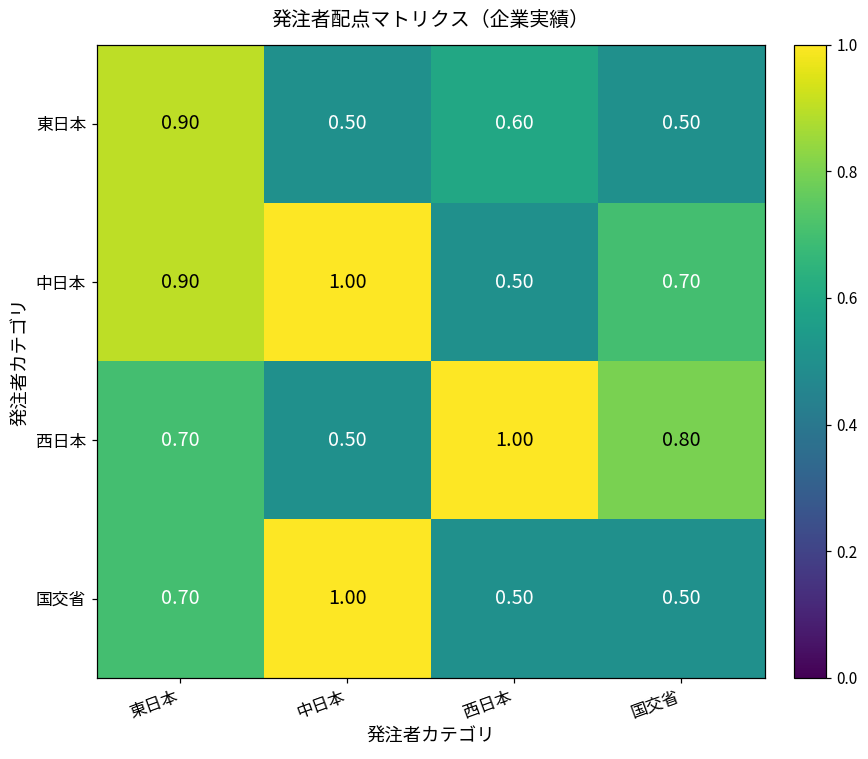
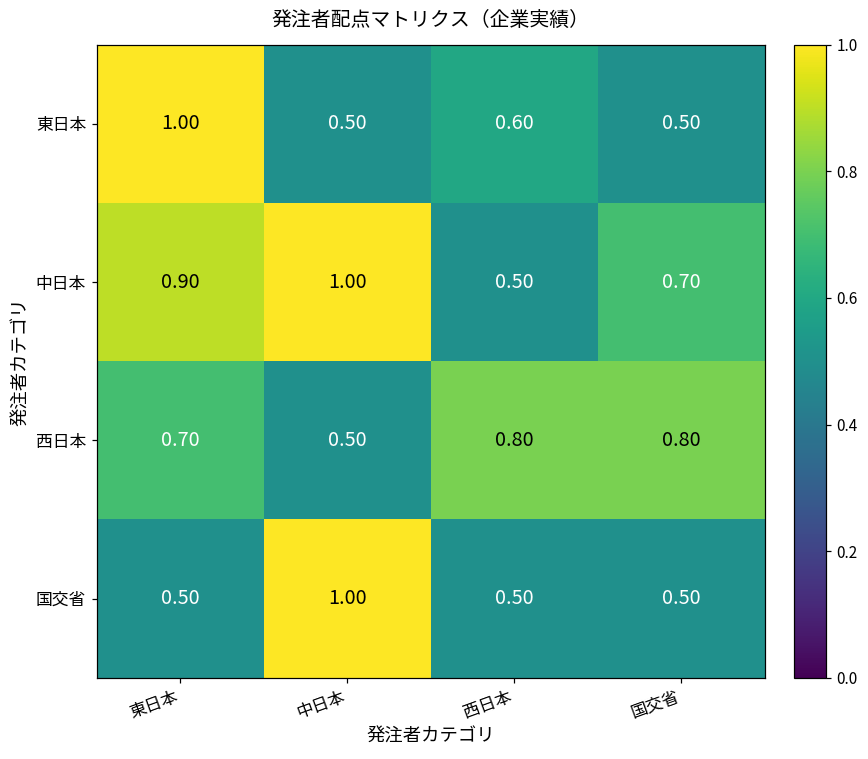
  {
    "東日本": {
-     "東日本": 0.90,
+     "東日本": 1.00,
      "中日本": 0.50,
      "西日本": 0.60,
      "国交省": 0.50
    },
    "中日本": {
      "東日本": 0.90,
      "中日本": 1.00,
      "西日本": 0.50,
      "国交省": 0.70
    },
    "西日本": {
      "東日本": 0.70,
      "中日本": 0.50,
-     "西日本": 1.00,
+     "西日本": 0.80,
      "国交省": 0.80
    },
    "国交省": {
-     "東日本": 0.70,
+     "東日本": 0.50,
      "中日本": 1.00,
      "西日本": 0.50,
      "国交省": 0.50
    }
  }
